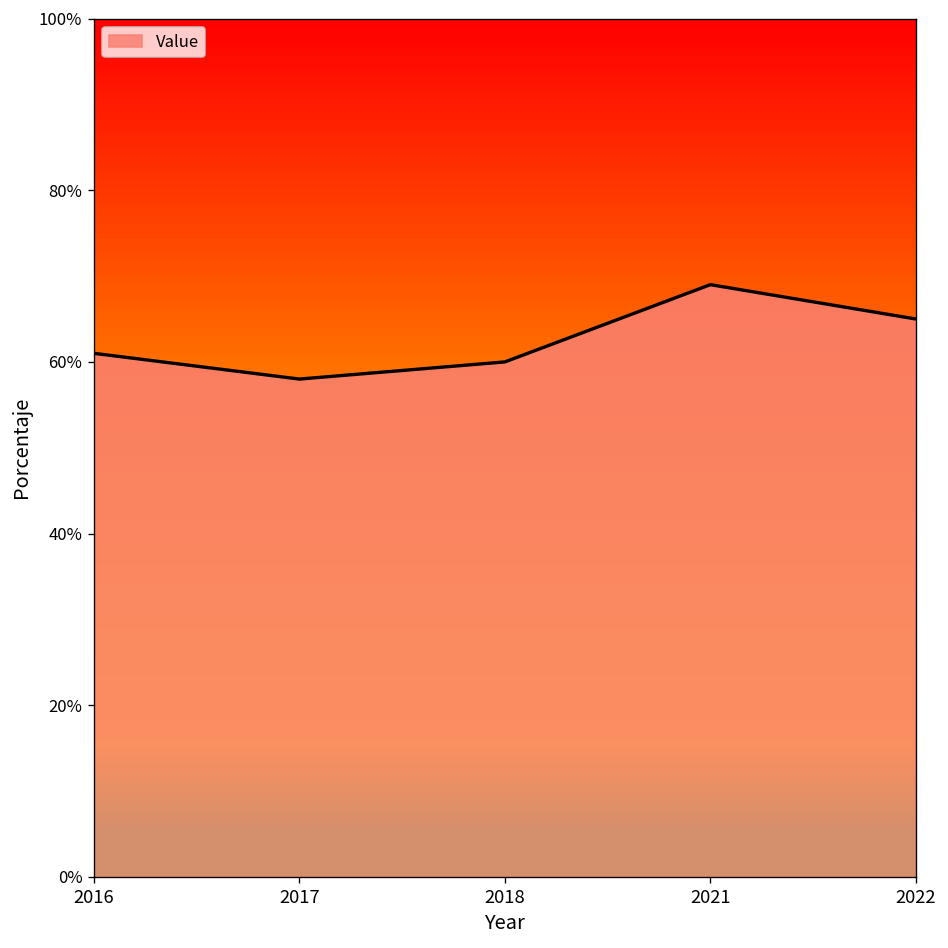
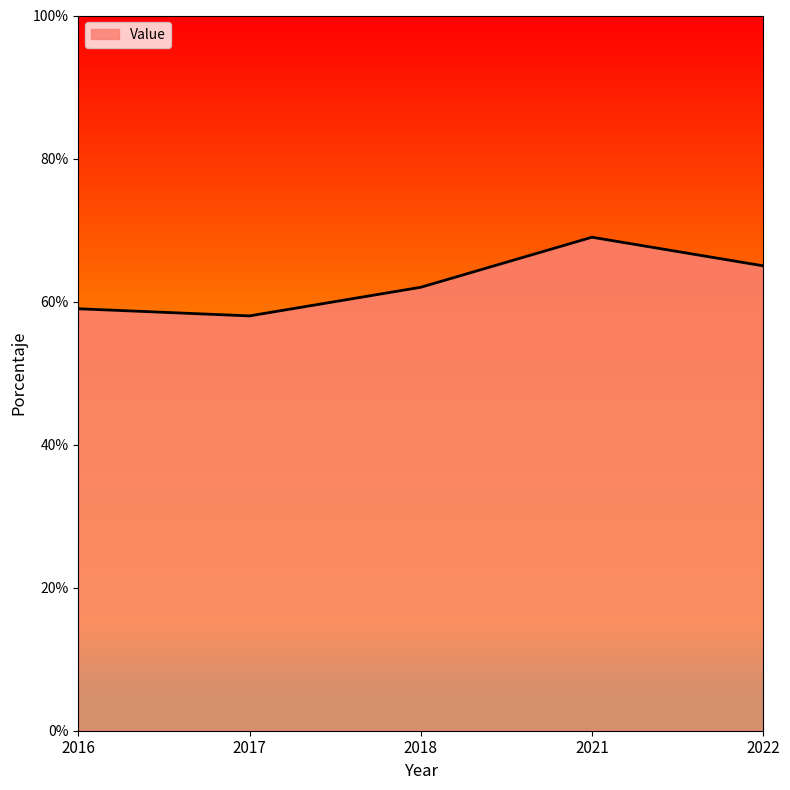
  {
-   "2016": "61%",
+   "2016": "59%",
    "2017": "58%",
-   "2018": "60%",
+   "2018": "62%",
    "2021": "69%",
    "2022": "65%"
  }
